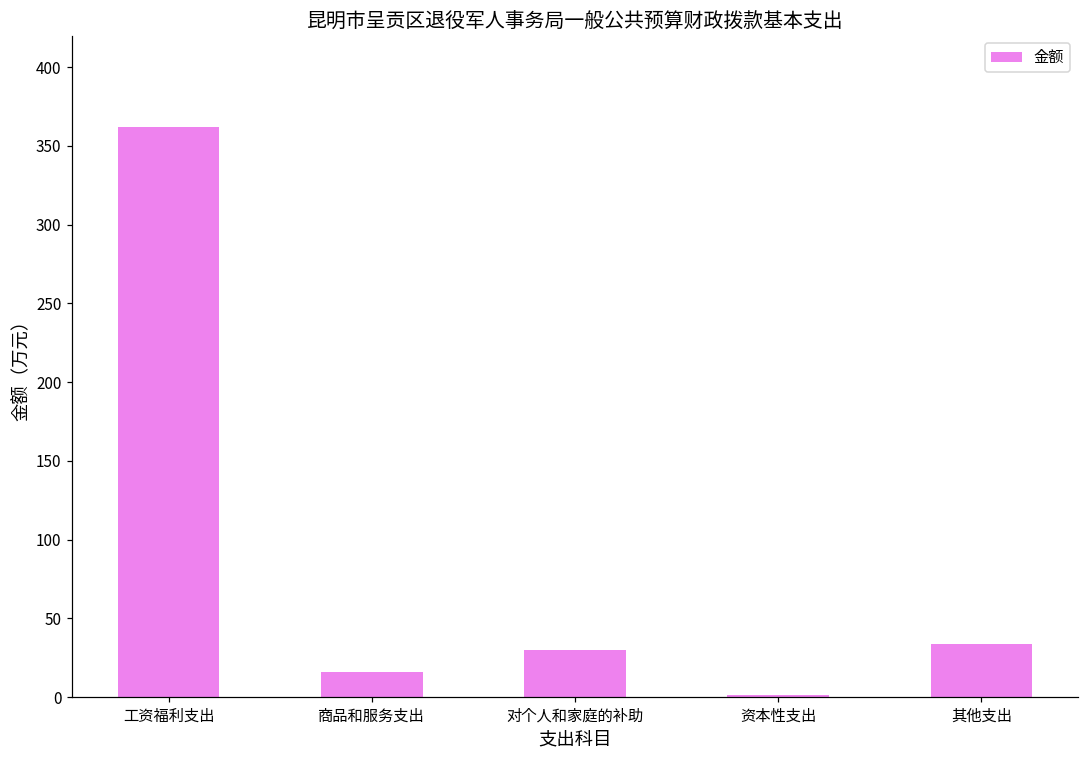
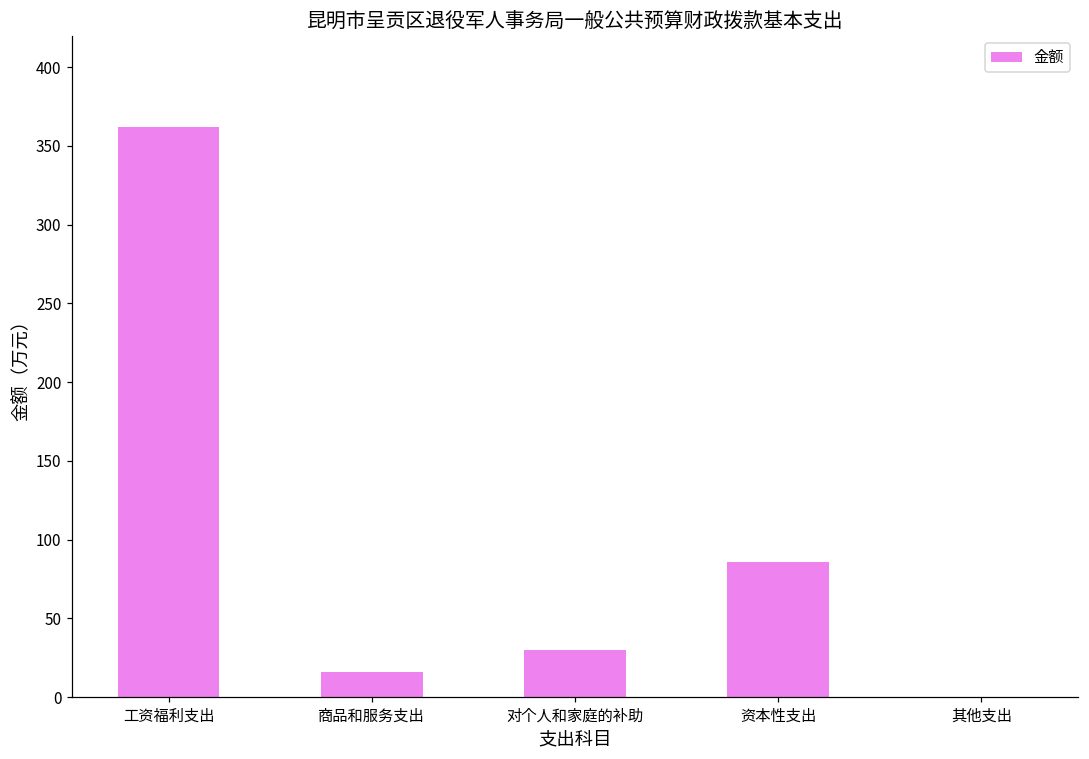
  {
    "工资福利支出": 362,
    "商品和服务支出": 16,
    "对个人和家庭的补助": 30,
-   "资本性支出": 1,
-   "其他支出": 34
+   "资本性支出": 86,
+   "其他支出": 0
  }
